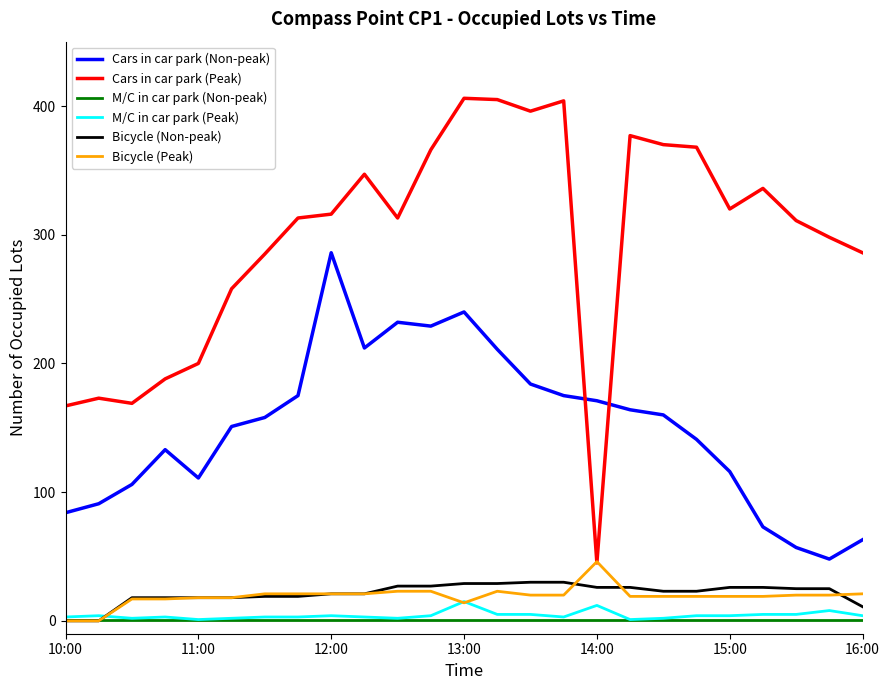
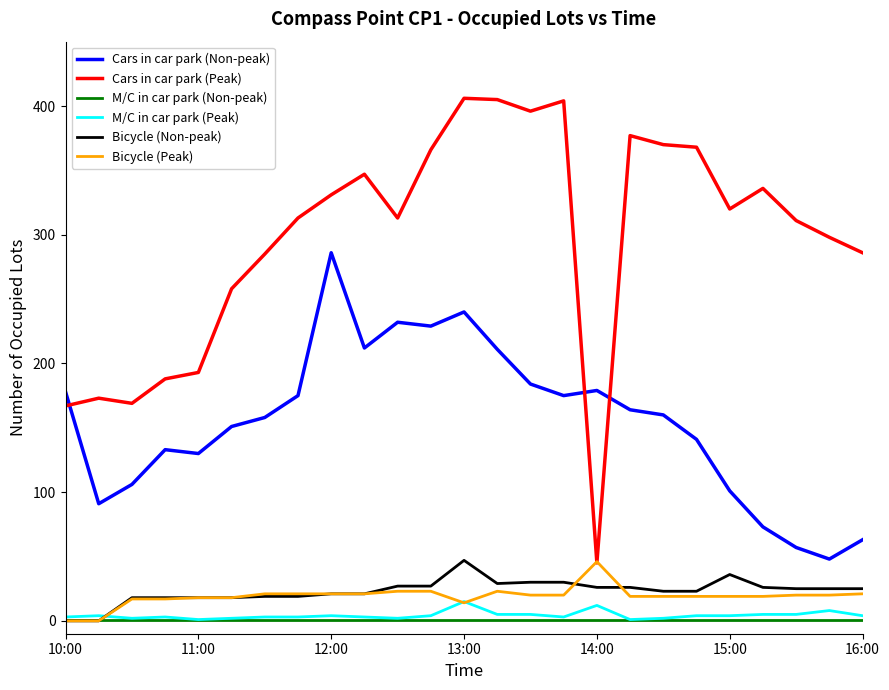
  {
    "Cars in car park (Non-peak)": {
-     "10:00": 84,
-     "11:00": 111,
+     "10:00": 178,
+     "11:00": 130,
      "12:00": 286,
      "13:00": 240,
-     "14:00": 171,
-     "15:00": 116,
+     "14:00": 179,
+     "15:00": 101,
      "16:00": 63
    },
    "Cars in car park (Peak)": {
      "10:00": 167,
-     "11:00": 200,
-     "12:00": 316,
+     "11:00": 193,
+     "12:00": 331,
      "13:00": 406,
      "15:00": 320,
      "16:00": 286
    },
    "M/C in car park (Non-peak)": {
      "12:00": 1,
      "13:00": 1,
      "14:00": 1,
      "15:00": 1,
      "16:00": 1
    },
    "M/C in car park (Peak)": {
      "10:00": 3,
      "12:00": 4,
      "14:00": 12,
      "15:00": 4,
      "16:00": 4
    },
    "Bicycle (Non-peak)": {
-     "13:00": 29,
+     "13:00": 47,
      "14:00": 26,
-     "15:00": 26,
-     "16:00": 11
+     "15:00": 36,
+     "16:00": 25
    },
    "Bicycle (Peak)": {
      "15:00": 19,
      "16:00": 21
    }
  }
